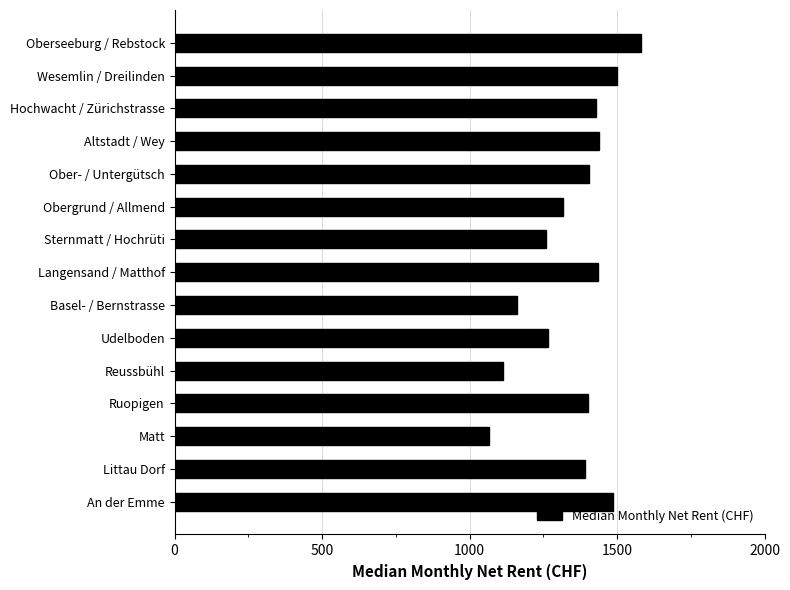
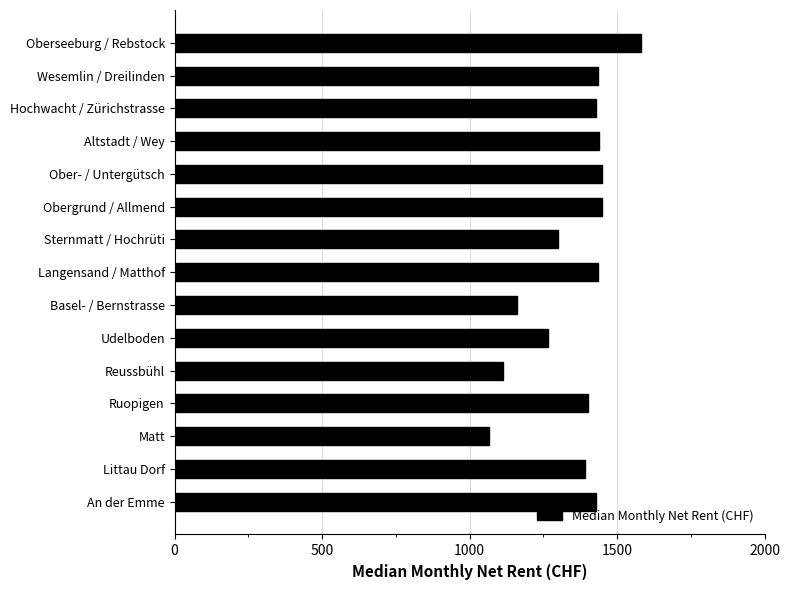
  {
    "Oberseeburg / Rebstock": 1580,
-   "Wesemlin / Dreilinden": 1500,
+   "Wesemlin / Dreilinden": 1440,
    "Hochwacht / Zürichstrasse": 1430,
    "Altstadt / Wey": 1440,
-   "Ober- / Untergütsch": 1400,
-   "Obergrund / Allmend": 1320,
-   "Sternmatt / Hochrüti": 1260,
+   "Ober- / Untergütsch": 1450,
+   "Obergrund / Allmend": 1450,
+   "Sternmatt / Hochrüti": 1300,
    "Langensand / Matthof": 1440,
    "Basel- / Bernstrasse": 1160,
    "Udelboden": 1270,
    "Reussbühl": 1120,
    "Ruopigen": 1400,
    "Matt": 1070,
    "Littau Dorf": 1390,
-   "An der Emme": 1490
+   "An der Emme": 1430
  }
